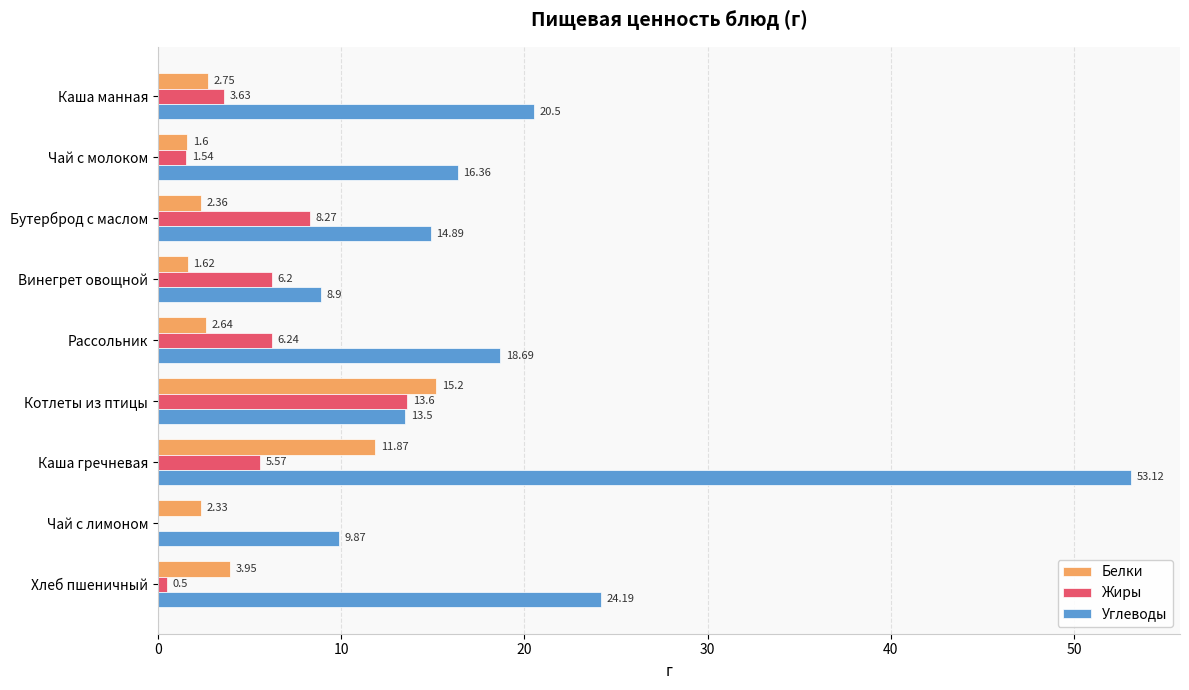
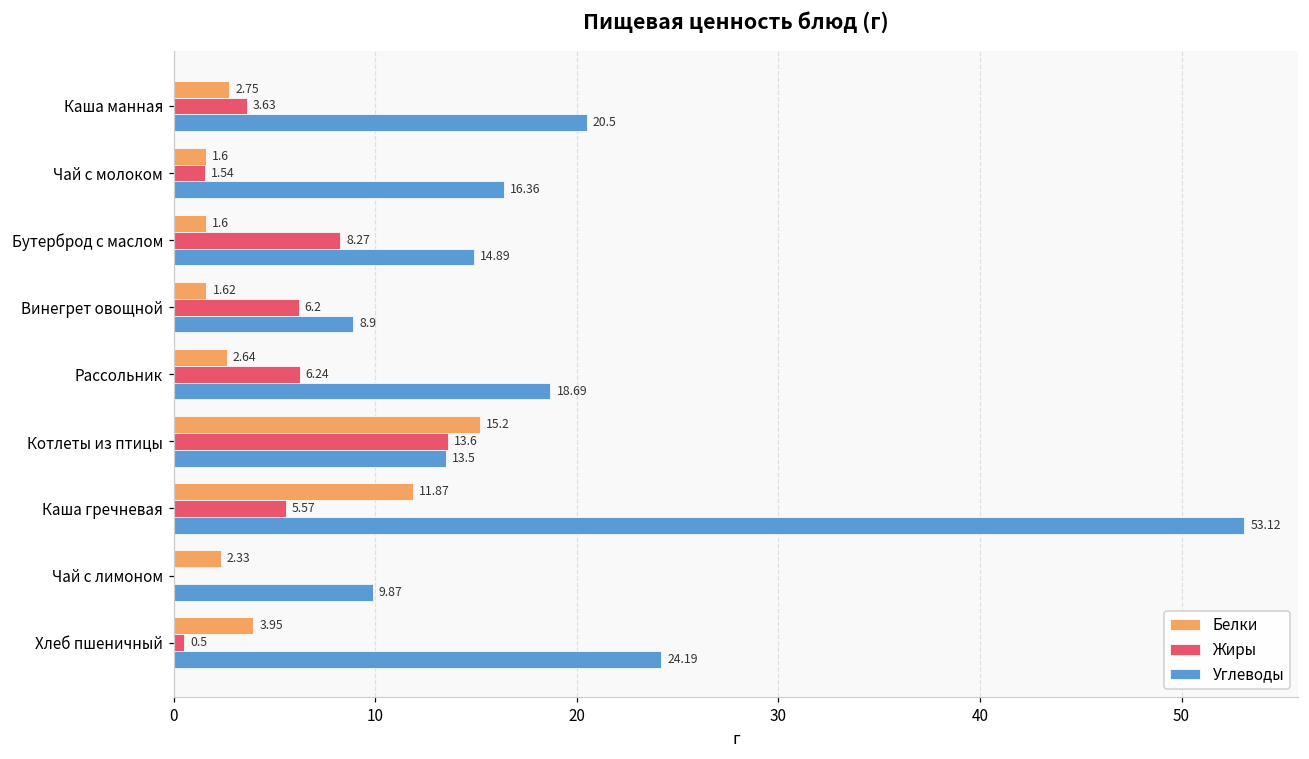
  {
    "Белки": {
      "Каша манная": 2.75,
      "Чай с молоком": 1.6,
-     "Бутерброд с маслом": 2.36,
+     "Бутерброд с маслом": 1.6,
      "Винегрет овощной": 1.62,
      "Рассольник": 2.64,
      "Котлеты из птицы": 15.2,
      "Каша гречневая": 11.87,
      "Чай с лимоном": 2.33,
      "Хлеб пшеничный": 3.95
    },
    "Жиры": {
      "Каша манная": 3.63,
      "Чай с молоком": 1.54,
      "Бутерброд с маслом": 8.27,
      "Винегрет овощной": 6.2,
      "Рассольник": 6.24,
      "Котлеты из птицы": 13.6,
      "Каша гречневая": 5.57,
      "Хлеб пшеничный": 0.5
    },
    "Углеводы": {
      "Каша манная": 20.5,
      "Чай с молоком": 16.36,
      "Бутерброд с маслом": 14.89,
      "Винегрет овощной": 8.9,
      "Рассольник": 18.69,
      "Котлеты из птицы": 13.5,
      "Каша гречневая": 53.12,
      "Чай с лимоном": 9.87,
      "Хлеб пшеничный": 24.19
    }
  }
